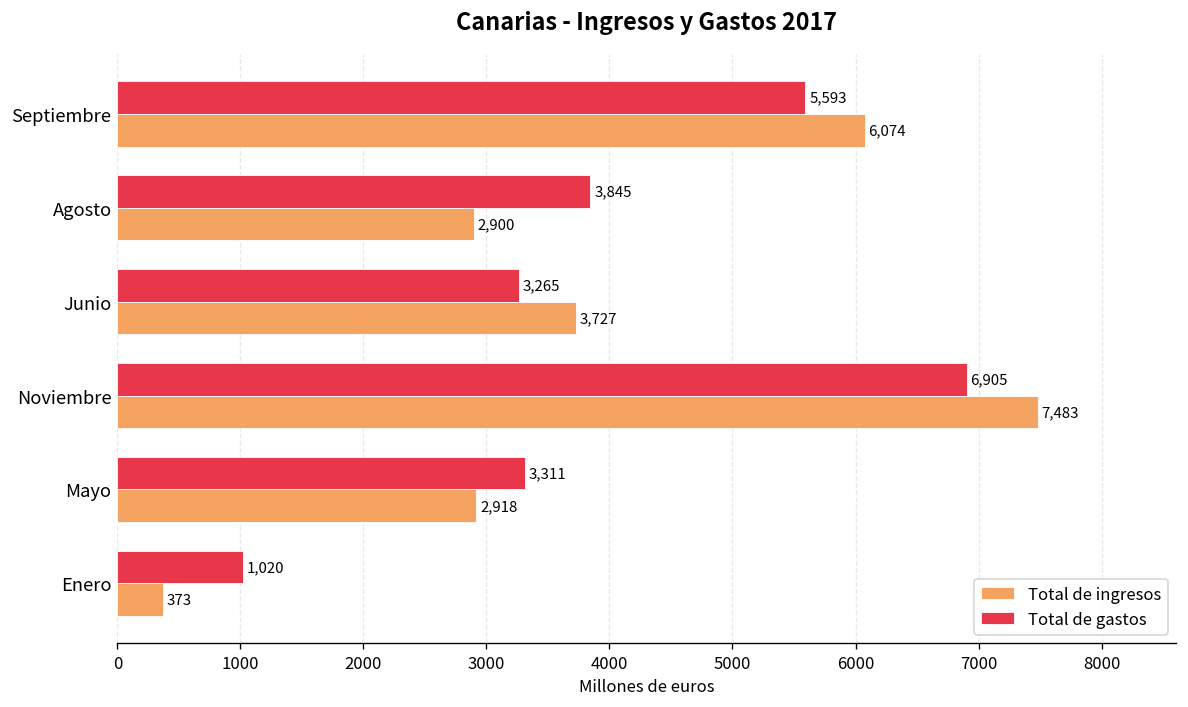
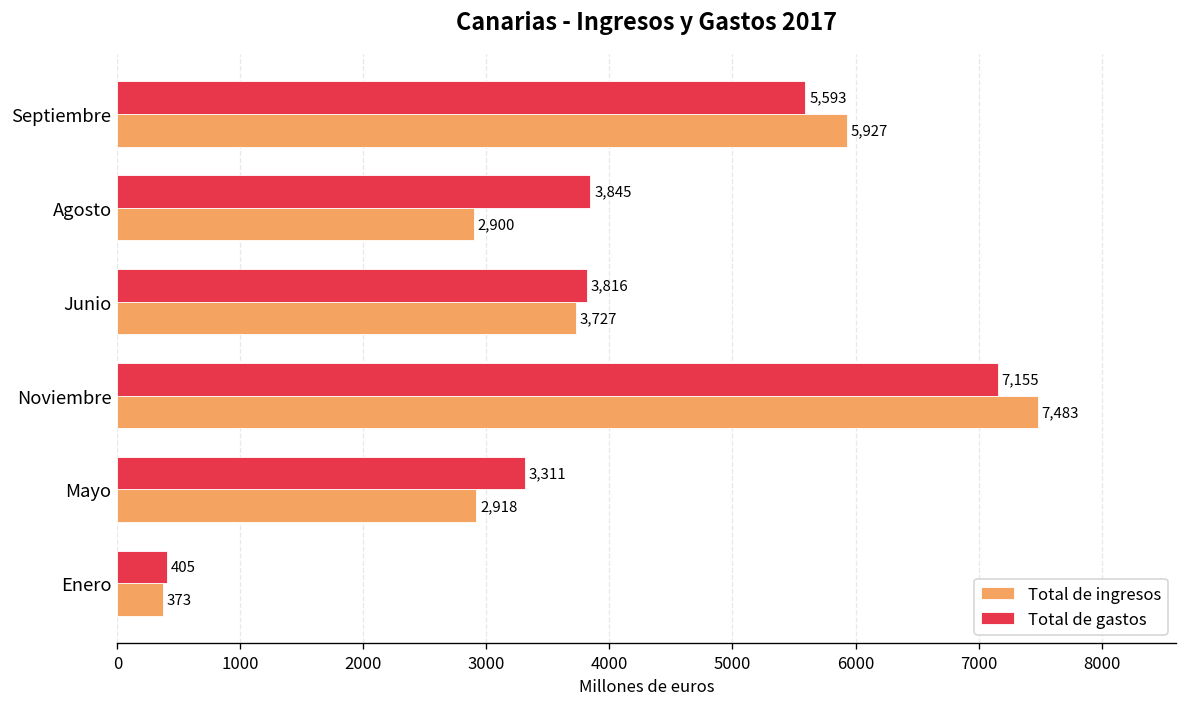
  {
    "Total de ingresos": {
-     "Septiembre": "6,074",
+     "Septiembre": "5,927",
      "Agosto": "2,900",
      "Junio": "3,727",
      "Noviembre": "7,483",
      "Mayo": "2,918",
      "Enero": "373"
    },
    "Total de gastos": {
      "Septiembre": "5,593",
      "Agosto": "3,845",
-     "Junio": "3,265",
-     "Noviembre": "6,905",
+     "Junio": "3,816",
+     "Noviembre": "7,155",
      "Mayo": "3,311",
-     "Enero": "1,020"
+     "Enero": "405"
    }
  }
